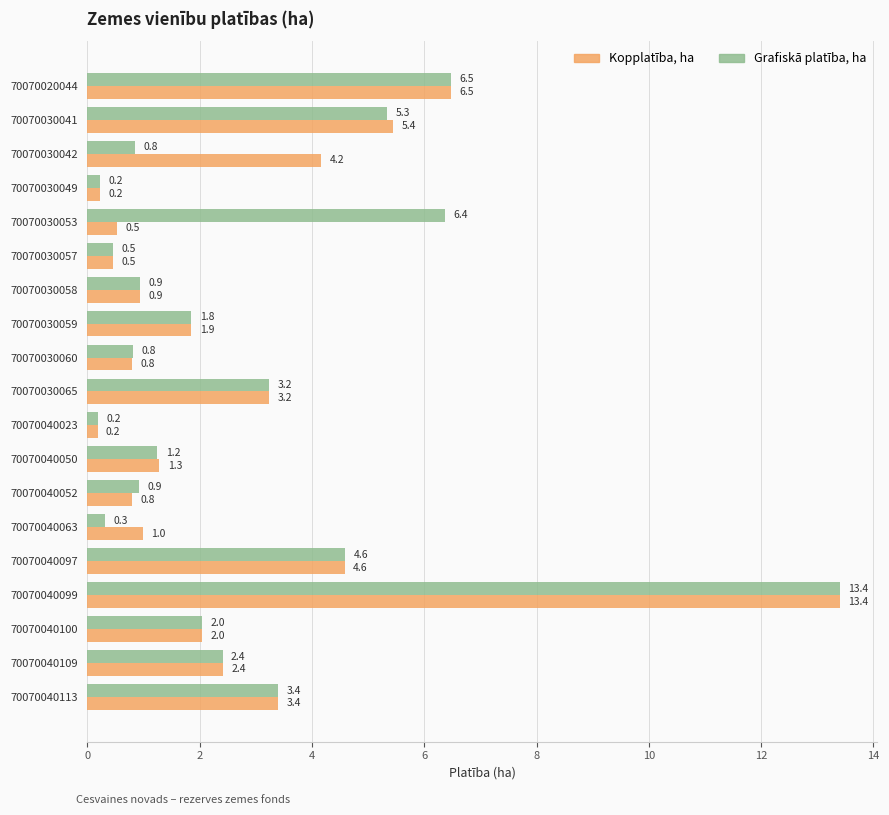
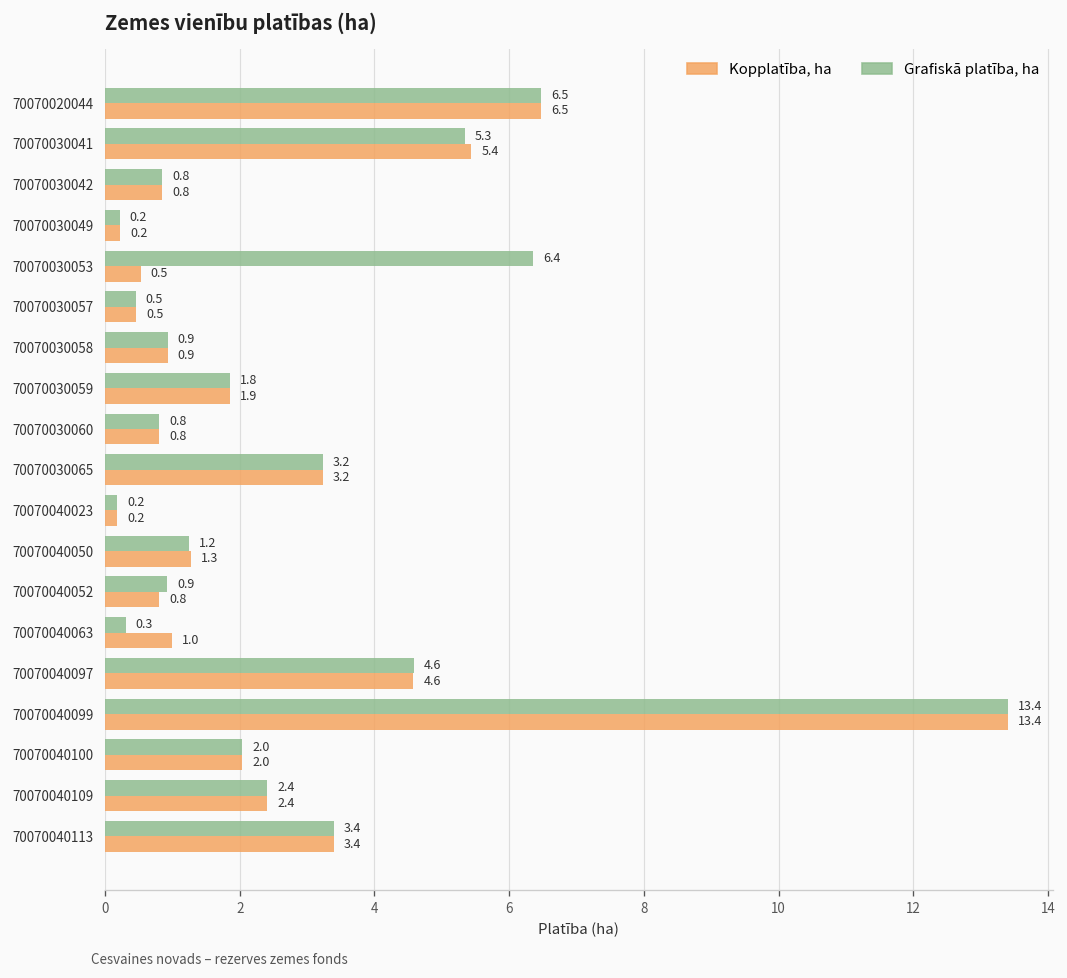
  {
    "Kopplatība, ha": {
      "70070020044": 6.5,
      "70070030041": 5.4,
-     "70070030042": 4.2,
+     "70070030042": 0.8,
      "70070030049": 0.2,
      "70070030053": 0.5,
      "70070030057": 0.5,
      "70070030058": 0.9,
      "70070030059": 1.9,
      "70070030060": 0.8,
      "70070030065": 3.2,
      "70070040023": 0.2,
      "70070040050": 1.3,
      "70070040052": 0.8,
      "70070040063": 1.0,
      "70070040097": 4.6,
      "70070040099": 13.4,
      "70070040100": 2.0,
      "70070040109": 2.4,
      "70070040113": 3.4
    },
    "Grafiskā platība, ha": {
      "70070020044": 6.5,
      "70070030041": 5.3,
      "70070030042": 0.8,
      "70070030049": 0.2,
      "70070030053": 6.4,
      "70070030057": 0.5,
      "70070030058": 0.9,
      "70070030059": 1.8,
      "70070030060": 0.8,
      "70070030065": 3.2,
      "70070040023": 0.2,
      "70070040050": 1.2,
      "70070040052": 0.9,
      "70070040063": 0.3,
      "70070040097": 4.6,
      "70070040099": 13.4,
      "70070040100": 2.0,
      "70070040109": 2.4,
      "70070040113": 3.4
    }
  }
